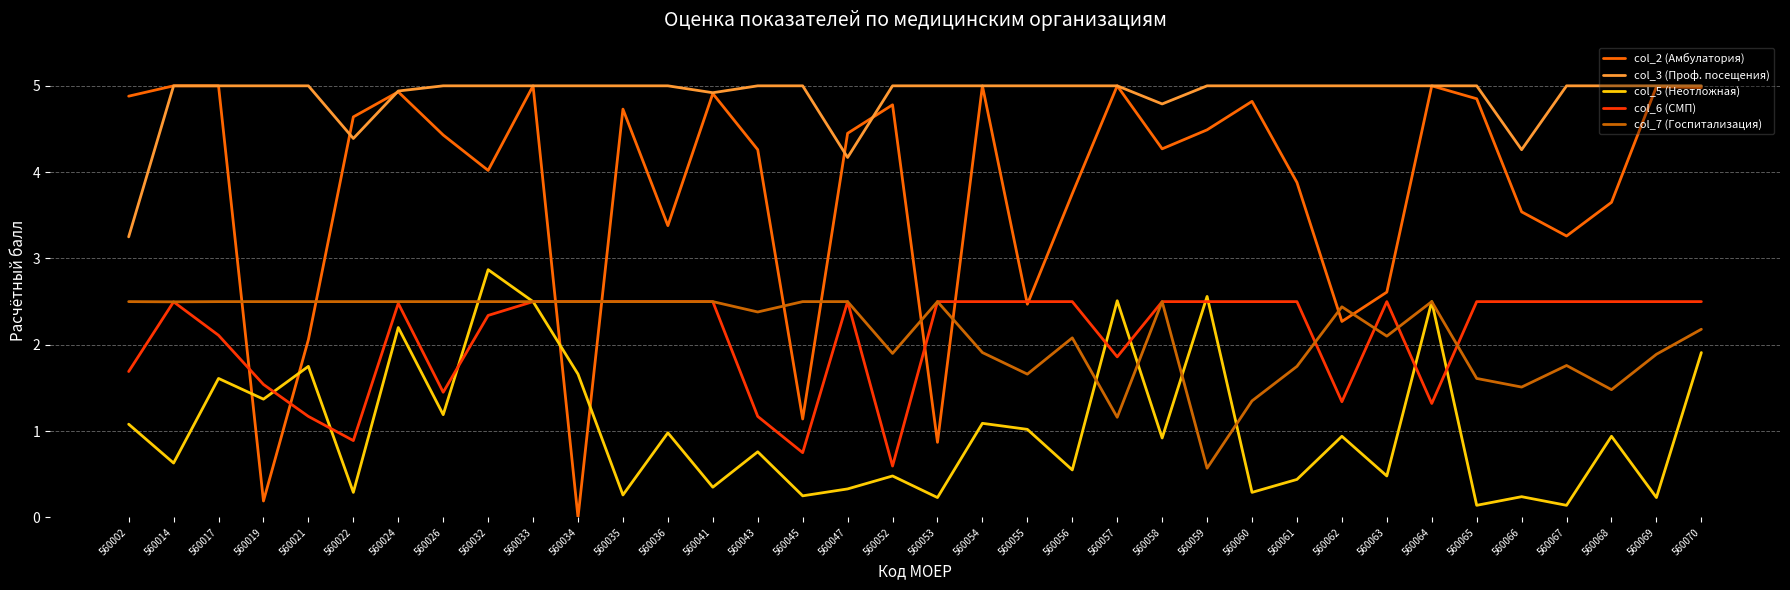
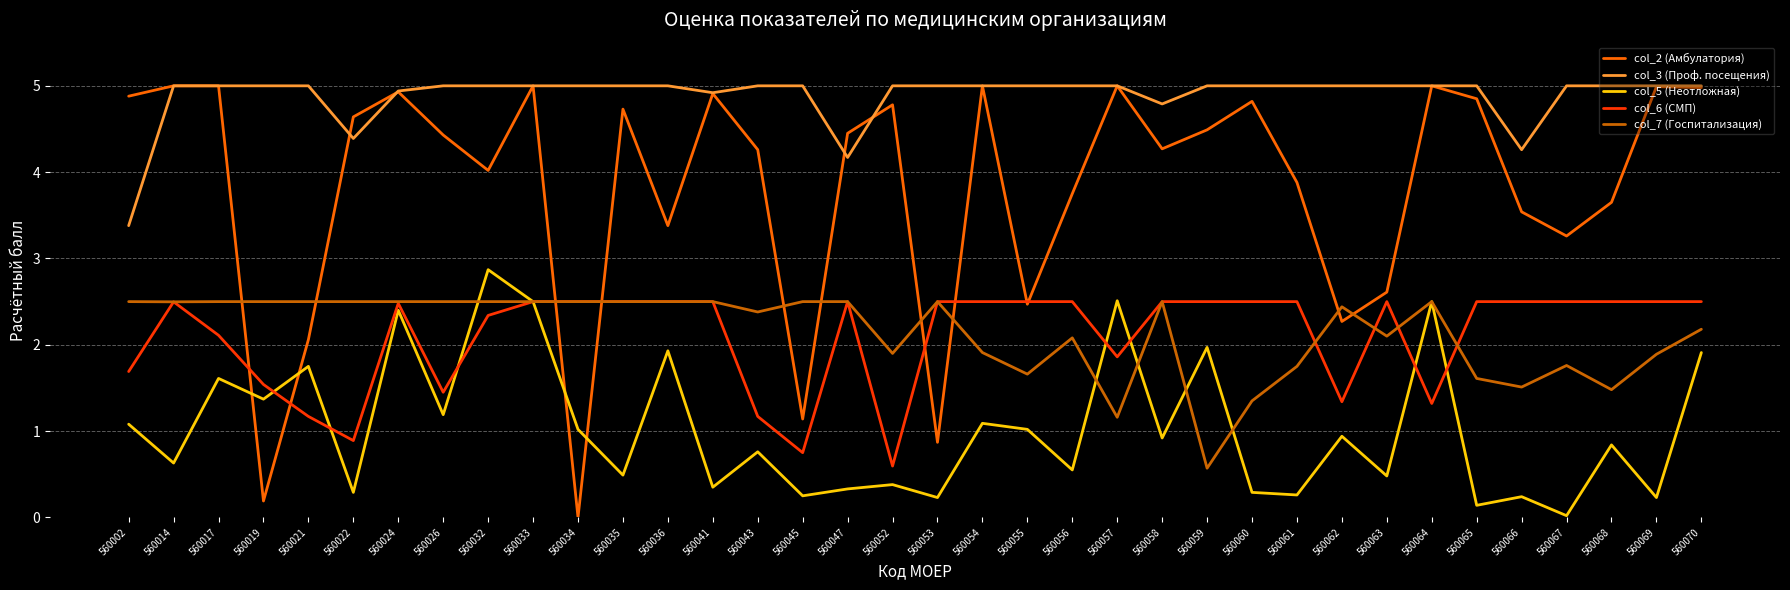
  {
    "col_3 (Проф. посещения)": {
-     "560002": 3.3,
+     "560002": 3.4,
      "560019": 5.0,
      "560021": 5.0,
      "560022": 4.4,
      "560026": 5.0,
      "560032": 5.0,
      "560034": 5.0,
      "560035": 5.0,
      "560036": 5.0,
      "560043": 5.0,
      "560045": 5.0,
      "560047": 4.2,
      "560052": 5.0,
      "560053": 5.0,
      "560055": 5.0,
      "560056": 5.0,
      "560058": 4.8,
      "560059": 5.0,
      "560060": 5.0,
      "560061": 5.0,
      "560062": 5.0,
      "560063": 5.0,
      "560065": 5.0,
      "560066": 4.3,
      "560067": 5.0
    },
    "col_5 (Неотложная)": {
      "560002": 1.1,
      "560014": 0.6,
      "560017": 1.6,
      "560019": 1.4,
      "560021": 1.8,
      "560022": 0.3,
-     "560024": 2.2,
+     "560024": 2.4,
      "560026": 1.2,
      "560032": 2.9,
-     "560034": 1.7,
-     "560035": 0.3,
-     "560036": 1.0,
+     "560034": 1.0,
+     "560035": 0.5,
+     "560036": 1.9,
      "560041": 0.4,
      "560043": 0.8,
      "560045": 0.3,
      "560047": 0.3,
-     "560052": 0.5,
+     "560052": 0.4,
      "560053": 0.2,
      "560054": 1.1,
      "560055": 1.0,
      "560056": 0.6,
      "560057": 2.5,
      "560058": 0.9,
-     "560059": 2.6,
+     "560059": 2.0,
      "560060": 0.3,
-     "560061": 0.4,
+     "560061": 0.3,
      "560062": 0.9,
      "560063": 0.5,
      "560065": 0.1,
      "560066": 0.2,
-     "560067": 0.1,
-     "560068": 0.9,
+     "560067": 0.0,
+     "560068": 0.8,
      "560069": 0.2,
      "560070": 1.9
    }
  }
